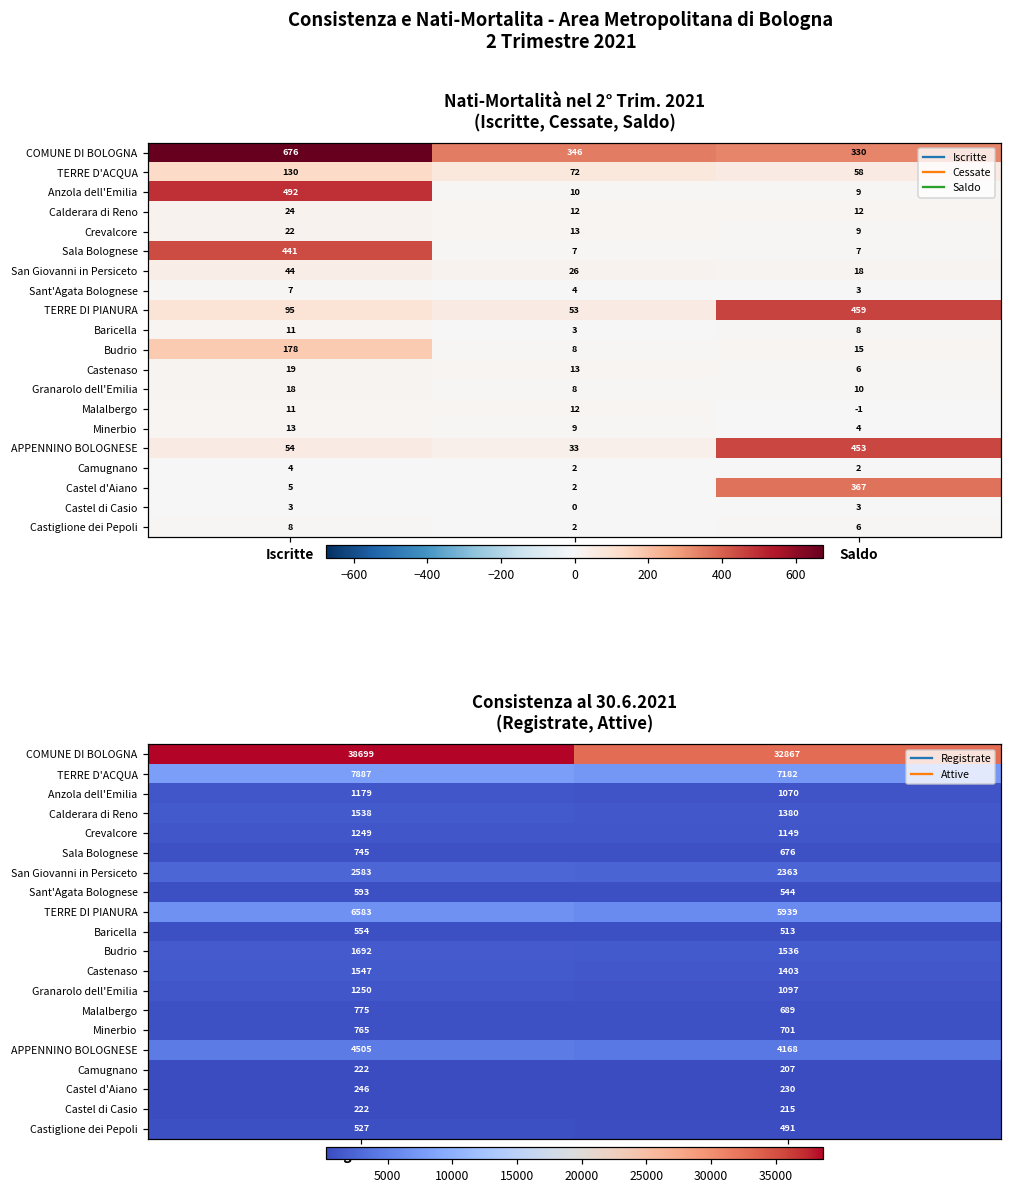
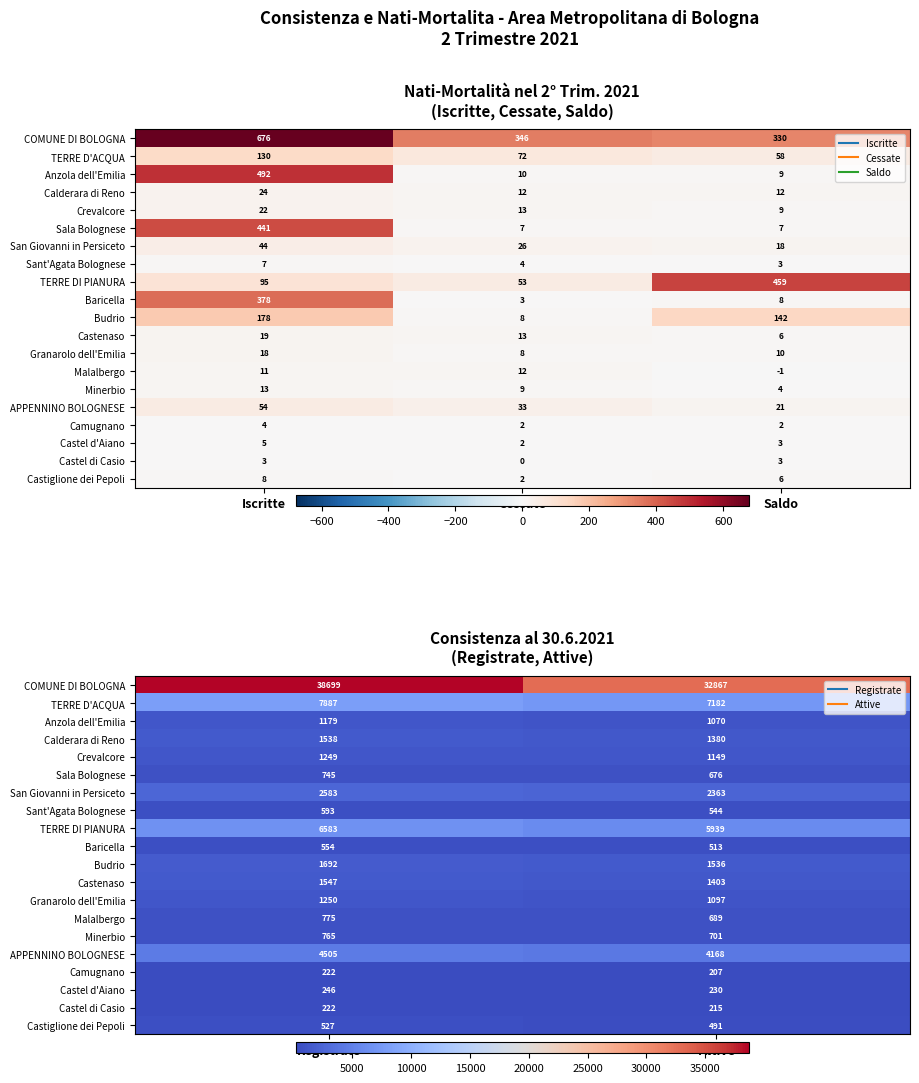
  {
    "Nati-Mortalità nel 2° Trim. 2021 (Iscritte, Cessate, Saldo)": {
      "COMUNE DI BOLOGNA": {
        "Iscritte": 676,
        "Saldo": 330
      },
      "TERRE D'ACQUA": {
        "Iscritte": 130,
        "Saldo": 58
      },
      "Anzola dell'Emilia": {
        "Iscritte": 492,
        "Saldo": 9
      },
      "Calderara di Reno": {
        "Iscritte": 24,
        "Saldo": 12
      },
      "Crevalcore": {
        "Iscritte": 22,
        "Saldo": 9
      },
      "Sala Bolognese": {
        "Iscritte": 441,
        "Saldo": 7
      },
      "San Giovanni in Persiceto": {
        "Iscritte": 44,
        "Saldo": 18
      },
      "Sant'Agata Bolognese": {
        "Iscritte": 7,
        "Saldo": 3
      },
      "TERRE DI PIANURA": {
        "Iscritte": 95,
        "Saldo": 459
      },
      "Baricella": {
-       "Iscritte": 11,
+       "Iscritte": 378,
        "Saldo": 8
      },
      "Budrio": {
        "Iscritte": 178,
-       "Saldo": 15
+       "Saldo": 142
      },
      "Castenaso": {
        "Iscritte": 19,
        "Saldo": 6
      },
      "Granarolo dell'Emilia": {
        "Iscritte": 18,
        "Saldo": 10
      },
      "Malalbergo": {
        "Iscritte": 11,
        "Saldo": -1
      },
      "Minerbio": {
        "Iscritte": 13,
        "Saldo": 4
      },
      "APPENNINO BOLOGNESE": {
        "Iscritte": 54,
-       "Saldo": 453
+       "Saldo": 21
      },
      "Camugnano": {
        "Iscritte": 4,
        "Saldo": 2
      },
      "Castel d'Aiano": {
        "Iscritte": 5,
-       "Saldo": 367
+       "Saldo": 3
      },
      "Castel di Casio": {
        "Iscritte": 3,
        "Saldo": 3
      },
      "Castiglione dei Pepoli": {
        "Iscritte": 8,
        "Saldo": 6
      }
    }
  }
